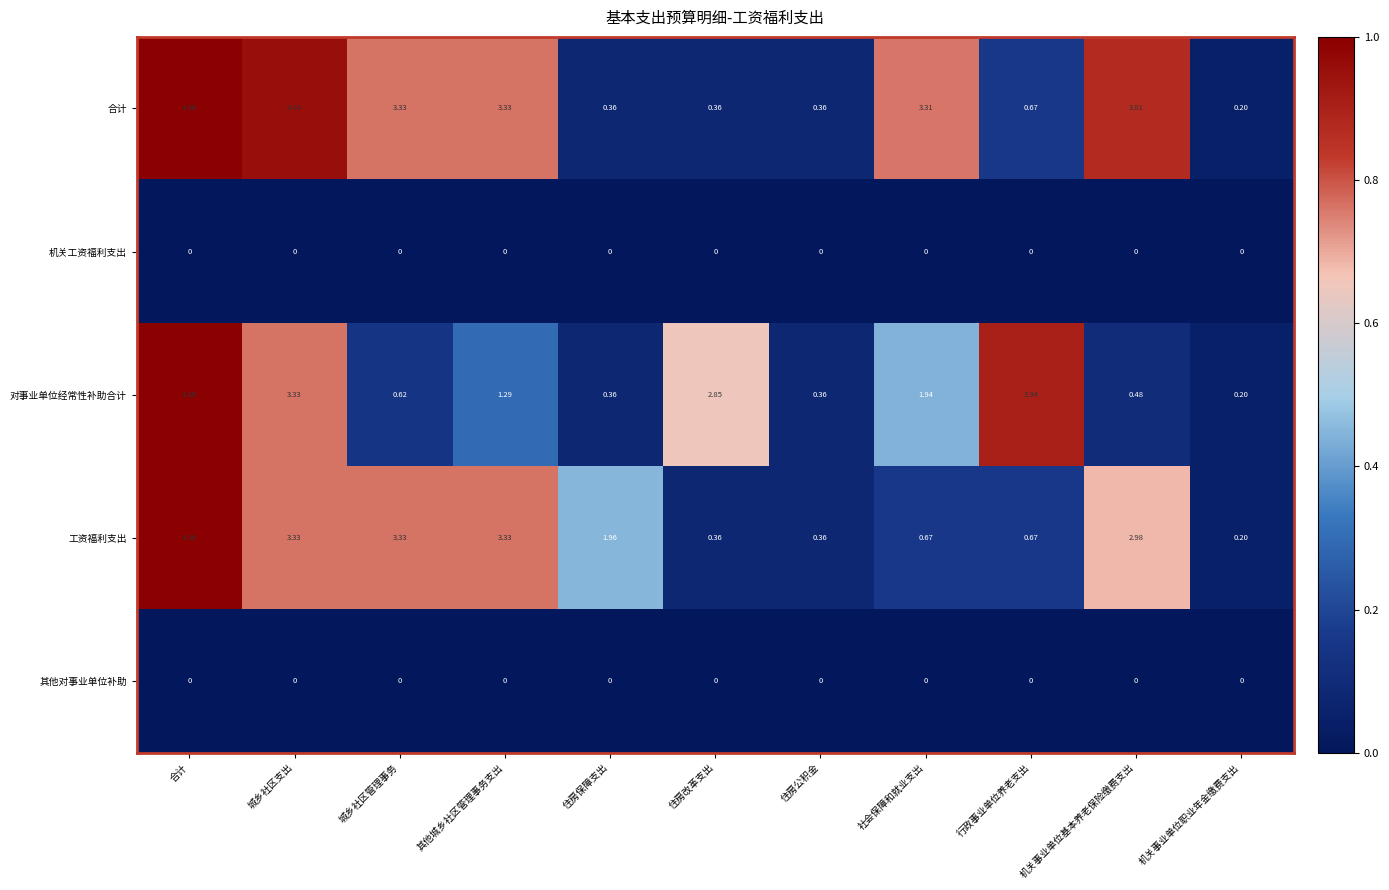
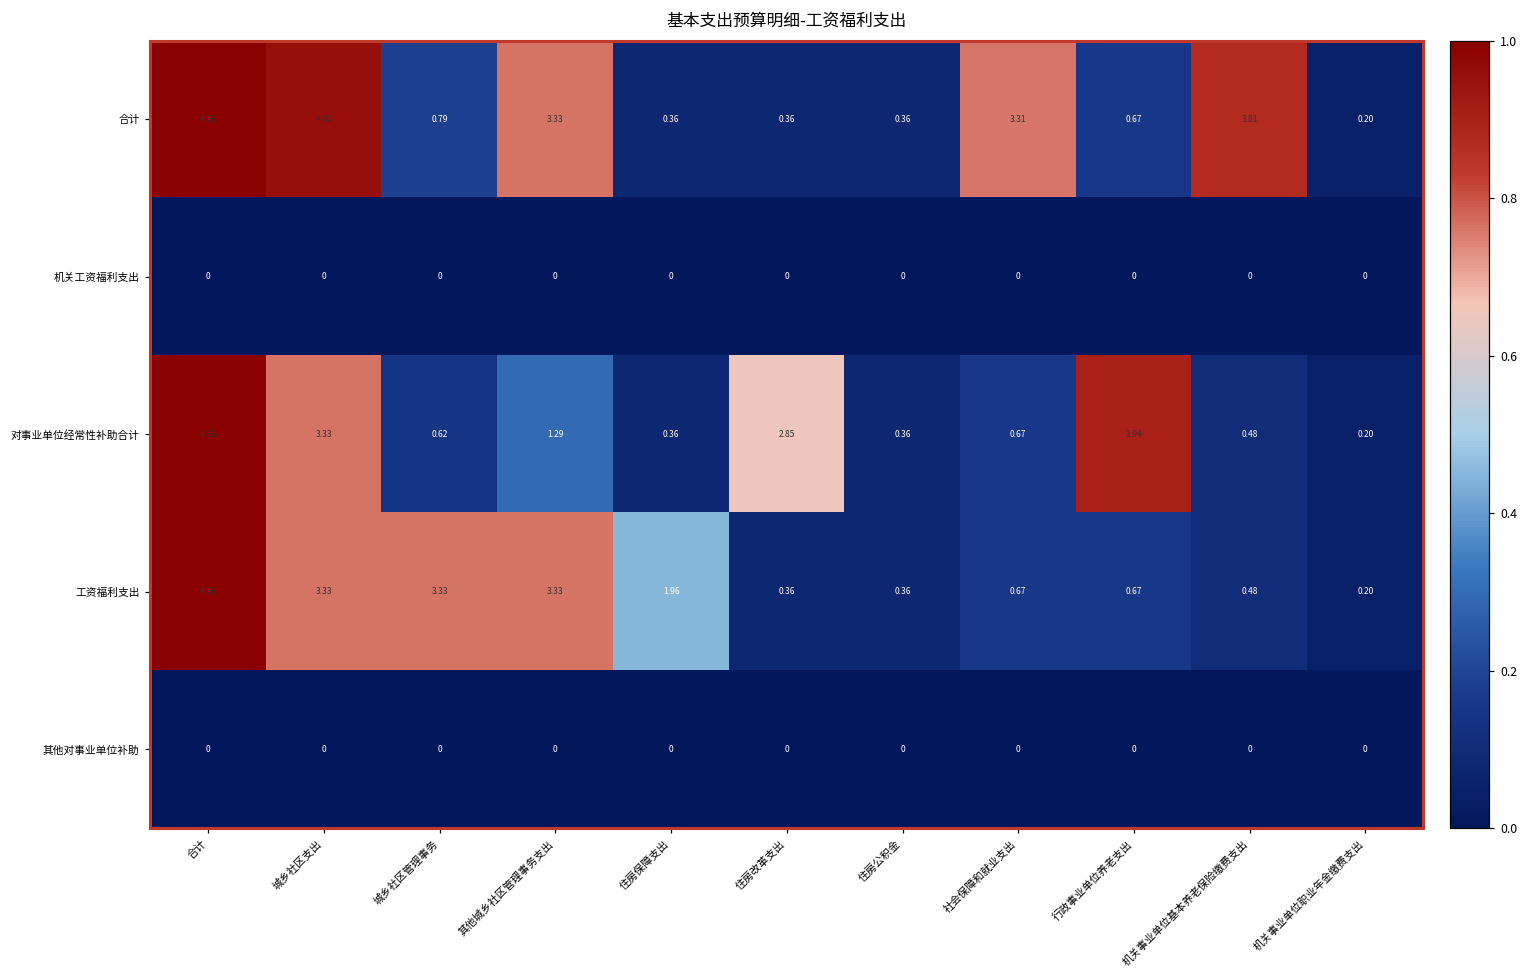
  {
    "合计": {
      "合计": 4.36,
      "城乡社区支出": 4.16,
-     "城乡社区管理事务": 3.33,
+     "城乡社区管理事务": 0.79,
      "其他城乡社区管理事务支出": 3.33,
      "住房保障支出": 0.36,
      "住房改革支出": 0.36,
      "住房公积金": 0.36,
      "社会保障和就业支出": 3.31,
      "行政事业单位养老支出": 0.67,
      "机关事业单位基本养老保险缴费支出": 3.81,
      "机关事业单位职业年金缴费支出": 0.20
    },
    "机关工资福利支出": {
      "合计": 0,
      "城乡社区支出": 0,
      "城乡社区管理事务": 0,
      "其他城乡社区管理事务支出": 0,
      "住房保障支出": 0,
      "住房改革支出": 0,
      "住房公积金": 0,
      "社会保障和就业支出": 0,
      "行政事业单位养老支出": 0,
      "机关事业单位基本养老保险缴费支出": 0,
      "机关事业单位职业年金缴费支出": 0
    },
    "对事业单位经常性补助合计": {
      "合计": 4.36,
      "城乡社区支出": 3.33,
      "城乡社区管理事务": 0.62,
      "其他城乡社区管理事务支出": 1.29,
      "住房保障支出": 0.36,
      "住房改革支出": 2.85,
      "住房公积金": 0.36,
-     "社会保障和就业支出": 1.94,
+     "社会保障和就业支出": 0.67,
      "行政事业单位养老支出": 3.94,
      "机关事业单位基本养老保险缴费支出": 0.48,
      "机关事业单位职业年金缴费支出": 0.20
    },
    "工资福利支出": {
      "合计": 4.36,
      "城乡社区支出": 3.33,
      "城乡社区管理事务": 3.33,
      "其他城乡社区管理事务支出": 3.33,
      "住房保障支出": 1.96,
      "住房改革支出": 0.36,
      "住房公积金": 0.36,
      "社会保障和就业支出": 0.67,
      "行政事业单位养老支出": 0.67,
-     "机关事业单位基本养老保险缴费支出": 2.98,
+     "机关事业单位基本养老保险缴费支出": 0.48,
      "机关事业单位职业年金缴费支出": 0.20
    },
    "其他对事业单位补助": {
      "合计": 0,
      "城乡社区支出": 0,
      "城乡社区管理事务": 0,
      "其他城乡社区管理事务支出": 0,
      "住房保障支出": 0,
      "住房改革支出": 0,
      "住房公积金": 0,
      "社会保障和就业支出": 0,
      "行政事业单位养老支出": 0,
      "机关事业单位基本养老保险缴费支出": 0,
      "机关事业单位职业年金缴费支出": 0
    }
  }
